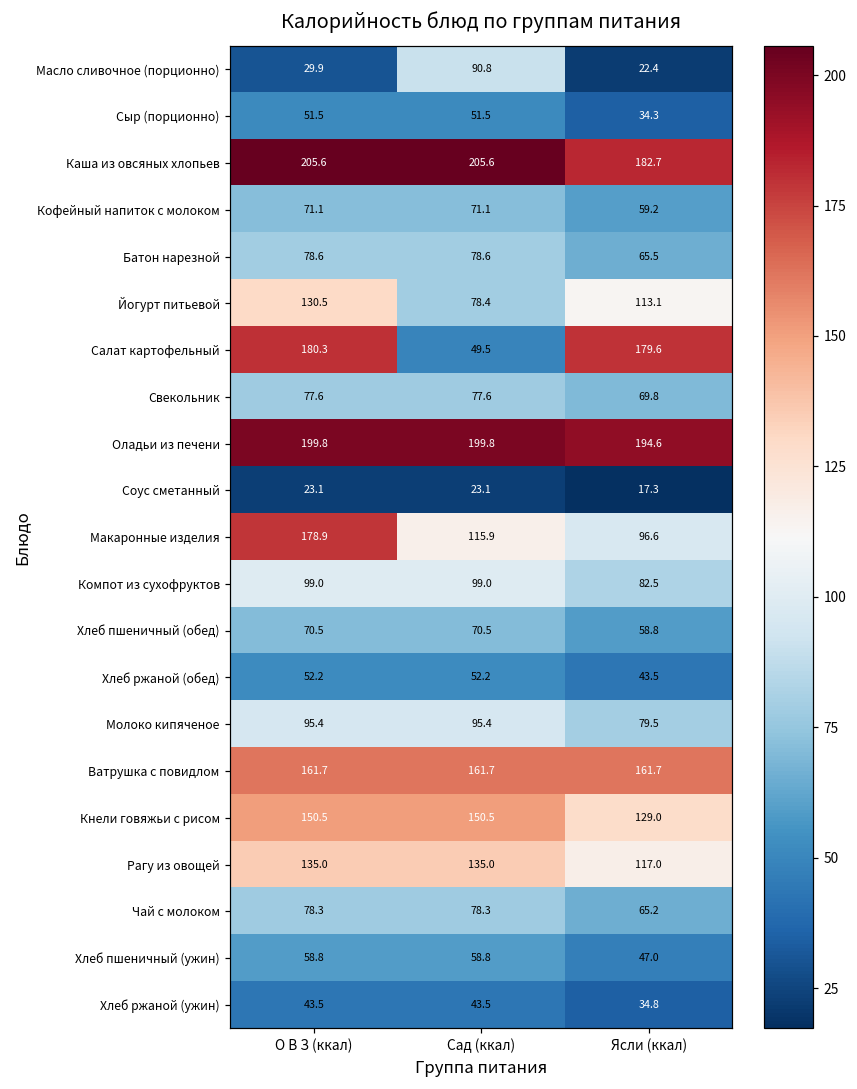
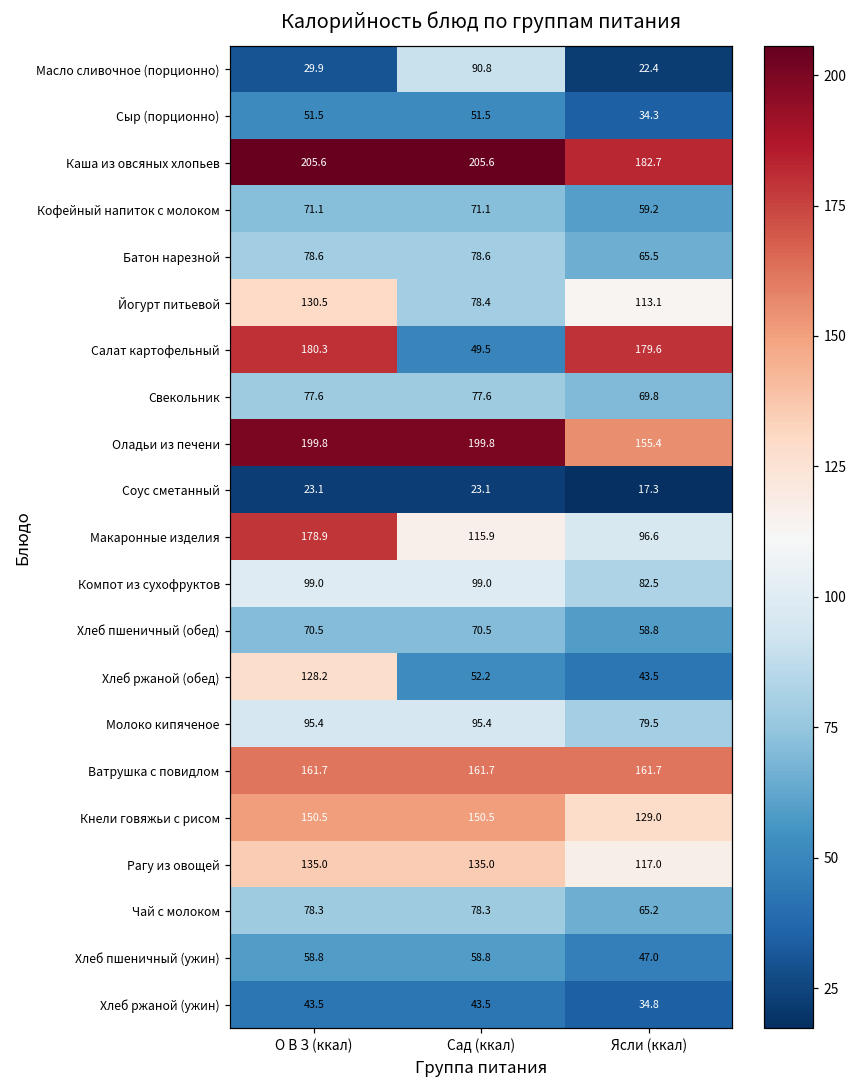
  {
    "Масло сливочное (порционно)": {
      "О В З (ккал)": 29.9,
      "Сад (ккал)": 90.8,
      "Ясли (ккал)": 22.4
    },
    "Сыр (порционно)": {
      "О В З (ккал)": 51.5,
      "Сад (ккал)": 51.5,
      "Ясли (ккал)": 34.3
    },
    "Каша из овсяных хлопьев": {
      "О В З (ккал)": 205.6,
      "Сад (ккал)": 205.6,
      "Ясли (ккал)": 182.7
    },
    "Кофейный напиток с молоком": {
      "О В З (ккал)": 71.1,
      "Сад (ккал)": 71.1,
      "Ясли (ккал)": 59.2
    },
    "Батон нарезной": {
      "О В З (ккал)": 78.6,
      "Сад (ккал)": 78.6,
      "Ясли (ккал)": 65.5
    },
    "Йогурт питьевой": {
      "О В З (ккал)": 130.5,
      "Сад (ккал)": 78.4,
      "Ясли (ккал)": 113.1
    },
    "Салат картофельный": {
      "О В З (ккал)": 180.3,
      "Сад (ккал)": 49.5,
      "Ясли (ккал)": 179.6
    },
    "Свекольник": {
      "О В З (ккал)": 77.6,
      "Сад (ккал)": 77.6,
      "Ясли (ккал)": 69.8
    },
    "Оладьи из печени": {
      "О В З (ккал)": 199.8,
      "Сад (ккал)": 199.8,
-     "Ясли (ккал)": 194.6
+     "Ясли (ккал)": 155.4
    },
    "Соус сметанный": {
      "О В З (ккал)": 23.1,
      "Сад (ккал)": 23.1,
      "Ясли (ккал)": 17.3
    },
    "Макаронные изделия": {
      "О В З (ккал)": 178.9,
      "Сад (ккал)": 115.9,
      "Ясли (ккал)": 96.6
    },
    "Компот из сухофруктов": {
      "О В З (ккал)": 99.0,
      "Сад (ккал)": 99.0,
      "Ясли (ккал)": 82.5
    },
    "Хлеб пшеничный (обед)": {
      "О В З (ккал)": 70.5,
      "Сад (ккал)": 70.5,
      "Ясли (ккал)": 58.8
    },
    "Хлеб ржаной (обед)": {
-     "О В З (ккал)": 52.2,
+     "О В З (ккал)": 128.2,
      "Сад (ккал)": 52.2,
      "Ясли (ккал)": 43.5
    },
    "Молоко кипяченое": {
      "О В З (ккал)": 95.4,
      "Сад (ккал)": 95.4,
      "Ясли (ккал)": 79.5
    },
    "Ватрушка с повидлом": {
      "О В З (ккал)": 161.7,
      "Сад (ккал)": 161.7,
      "Ясли (ккал)": 161.7
    },
    "Кнели говяжьи с рисом": {
      "О В З (ккал)": 150.5,
      "Сад (ккал)": 150.5,
      "Ясли (ккал)": 129.0
    },
    "Рагу из овощей": {
      "О В З (ккал)": 135.0,
      "Сад (ккал)": 135.0,
      "Ясли (ккал)": 117.0
    },
    "Чай с молоком": {
      "О В З (ккал)": 78.3,
      "Сад (ккал)": 78.3,
      "Ясли (ккал)": 65.2
    },
    "Хлеб пшеничный (ужин)": {
      "О В З (ккал)": 58.8,
      "Сад (ккал)": 58.8,
      "Ясли (ккал)": 47.0
    },
    "Хлеб ржаной (ужин)": {
      "О В З (ккал)": 43.5,
      "Сад (ккал)": 43.5,
      "Ясли (ккал)": 34.8
    }
  }
